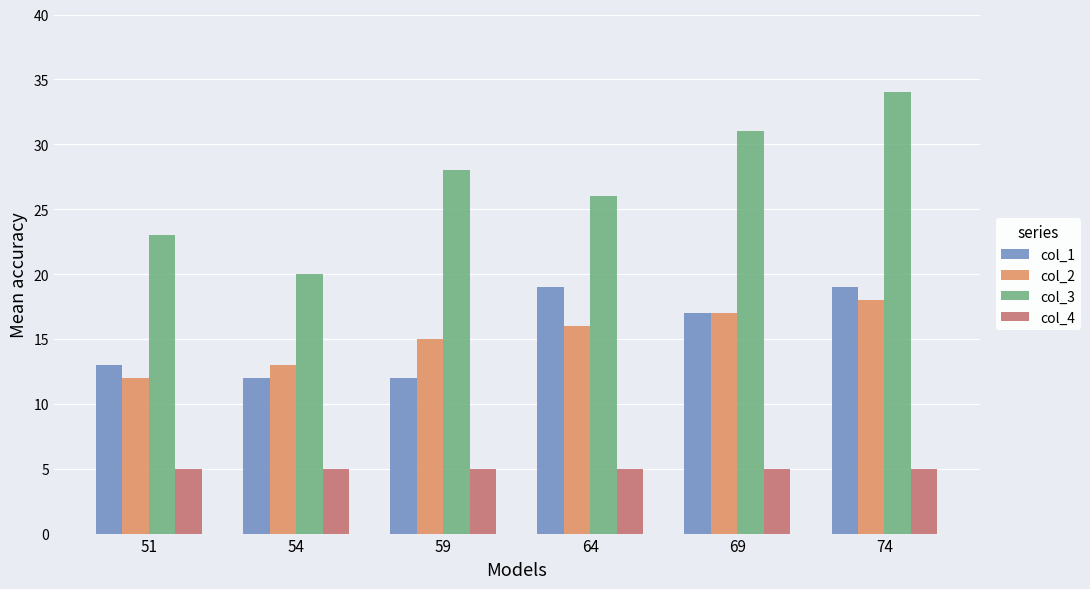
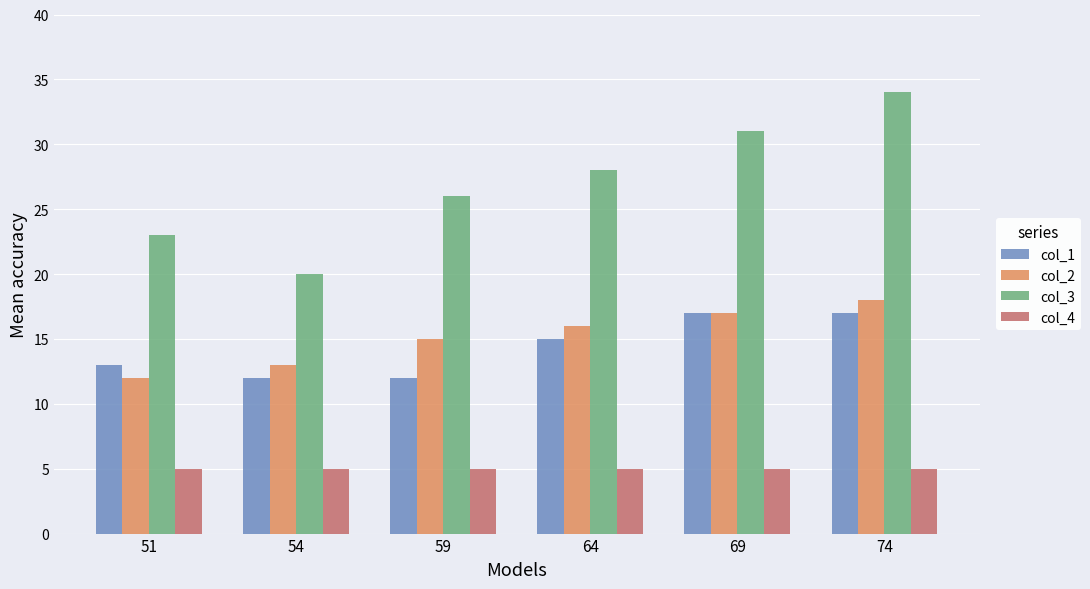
  {
    "col_1": {
      "51": 13,
      "54": 12,
      "59": 12,
-     "64": 19,
+     "64": 15,
      "69": 17,
-     "74": 19
+     "74": 17
    },
    "col_3": {
      "51": 23,
      "54": 20,
-     "59": 28,
-     "64": 26,
+     "59": 26,
+     "64": 28,
      "69": 31,
      "74": 34
    }
  }
